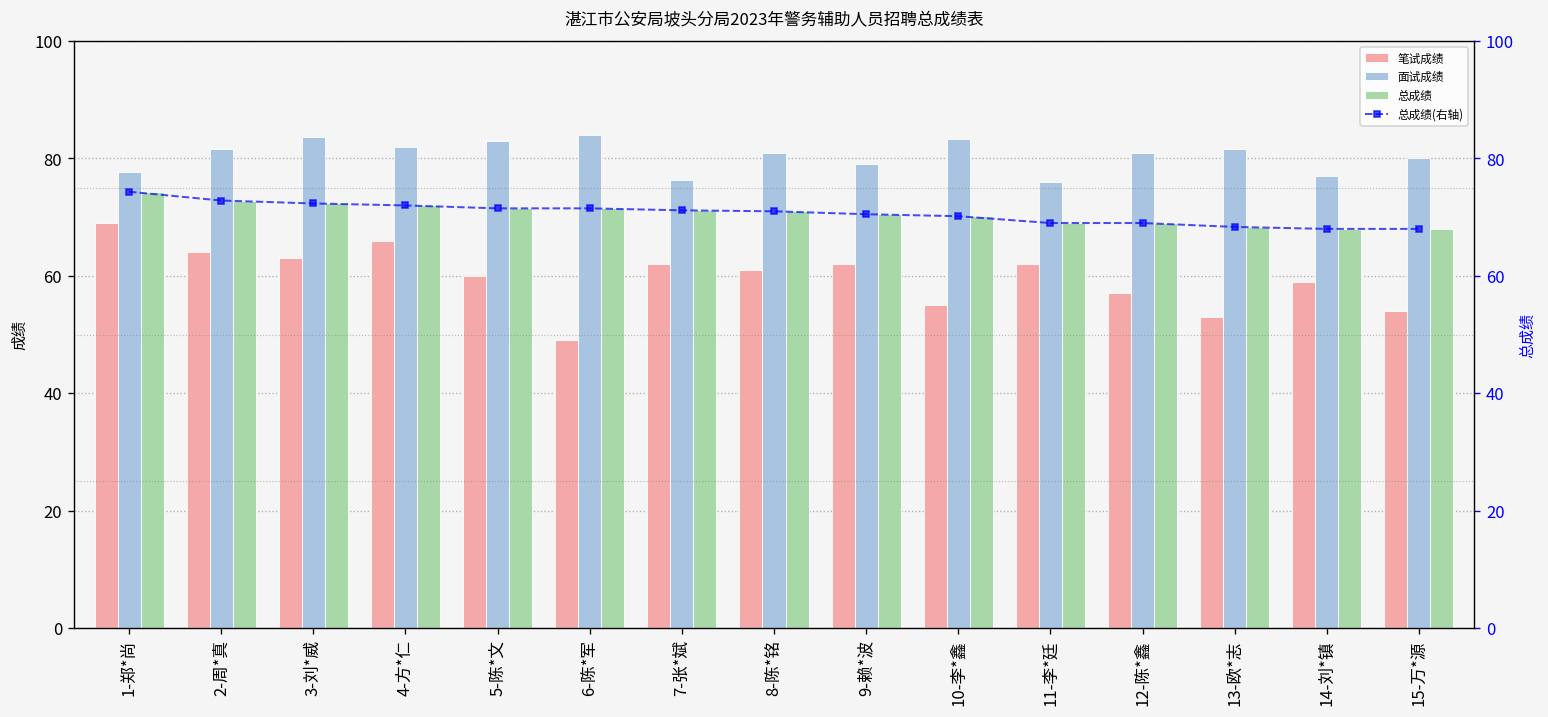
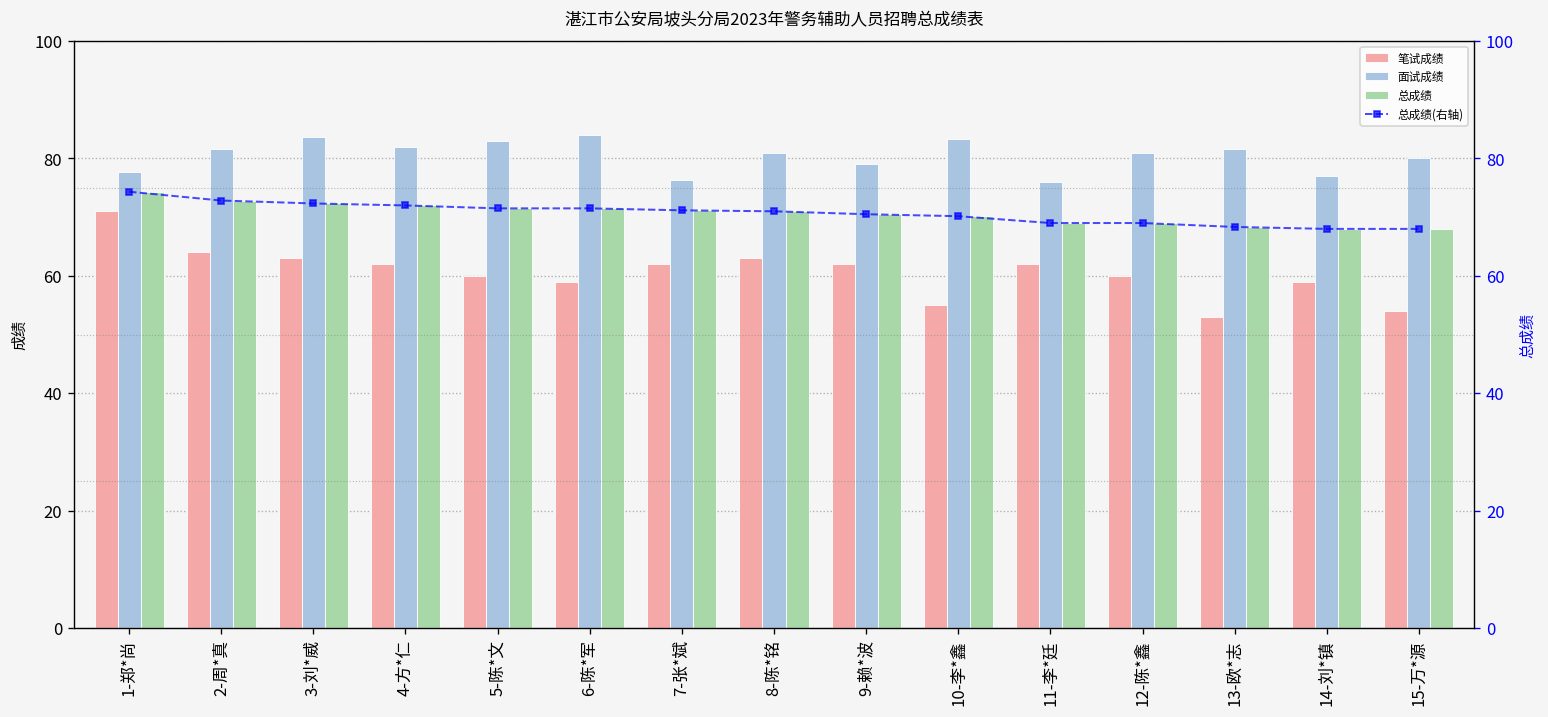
  {
    "笔试成绩": {
-     "1-郑*尚": 69,
+     "1-郑*尚": 71,
      "2-周*真": 64,
      "3-刘*威": 63,
-     "4-方*仁": 66,
+     "4-方*仁": 62,
      "5-陈*文": 60,
-     "6-陈*军": 49,
+     "6-陈*军": 59,
      "7-张*斌": 62,
-     "8-陈*铭": 61,
+     "8-陈*铭": 63,
      "9-赖*波": 62,
      "10-李*鑫": 55,
      "11-李*廷": 62,
-     "12-陈*鑫": 57,
+     "12-陈*鑫": 60,
      "13-欧*志": 53,
      "14-刘*镇": 59,
      "15-万*源": 54
    },
    "总成绩(右轴)": {
      "1-郑*尚": 74,
      "2-周*真": 73,
      "3-刘*威": 72,
      "4-方*仁": 72,
      "5-陈*文": 72,
      "6-陈*军": 72,
      "7-张*斌": 71,
      "8-陈*铭": 71,
      "9-赖*波": 71,
      "10-李*鑫": 70,
      "11-李*廷": 69,
      "12-陈*鑫": 69,
      "13-欧*志": 68,
      "14-刘*镇": 68,
      "15-万*源": 68
    }
  }
